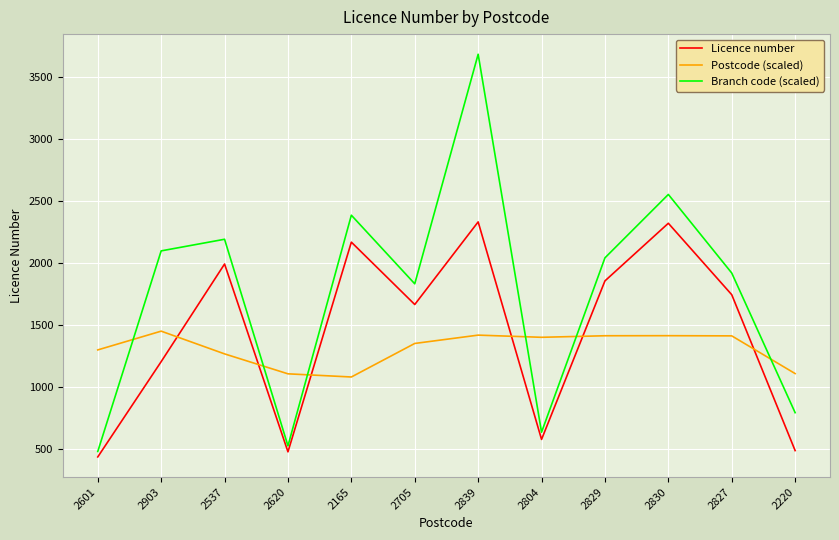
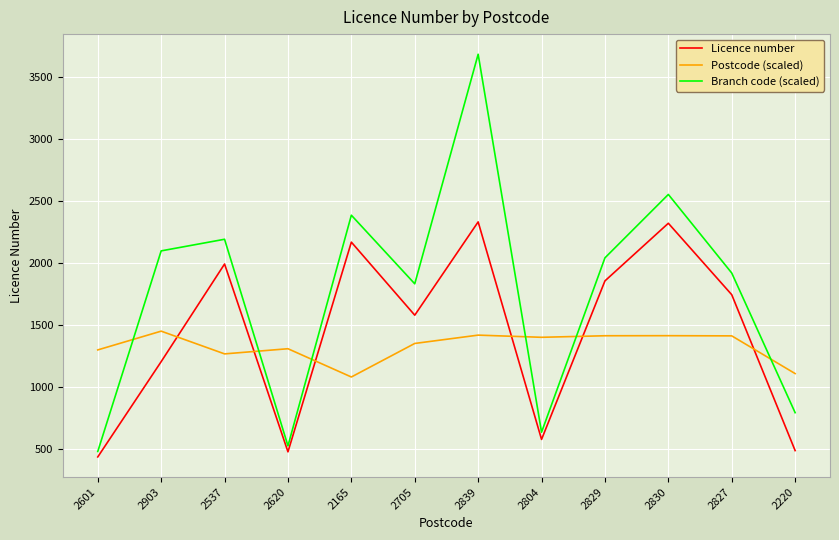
  {
    "Licence number": {
      "2601": 440,
      "2903": 1210,
      "2537": 1990,
      "2620": 480,
      "2165": 2170,
-     "2705": 1670,
+     "2705": 1580,
      "2839": 2330,
      "2804": 580,
      "2829": 1860,
      "2830": 2320,
      "2827": 1750,
      "2220": 490
    },
    "Postcode (scaled)": {
      "2601": 1300,
      "2903": 1450,
      "2537": 1270,
-     "2620": 1110,
+     "2620": 1310,
      "2165": 1080,
      "2705": 1350,
      "2839": 1420,
      "2804": 1400,
      "2829": 1410,
      "2830": 1420,
      "2827": 1410,
      "2220": 1110
    },
    "Branch code (scaled)": {
      "2601": 480,
      "2903": 2100,
      "2537": 2190,
      "2620": 530,
      "2165": 2380,
      "2705": 1830,
      "2839": 3680,
      "2804": 640,
      "2829": 2040,
      "2830": 2550,
      "2827": 1920,
      "2220": 800
    }
  }
